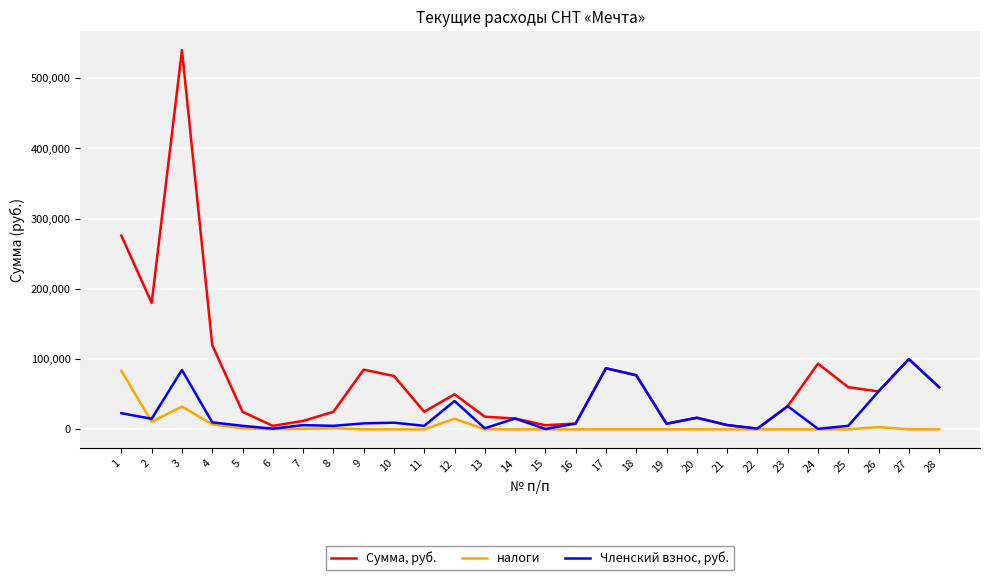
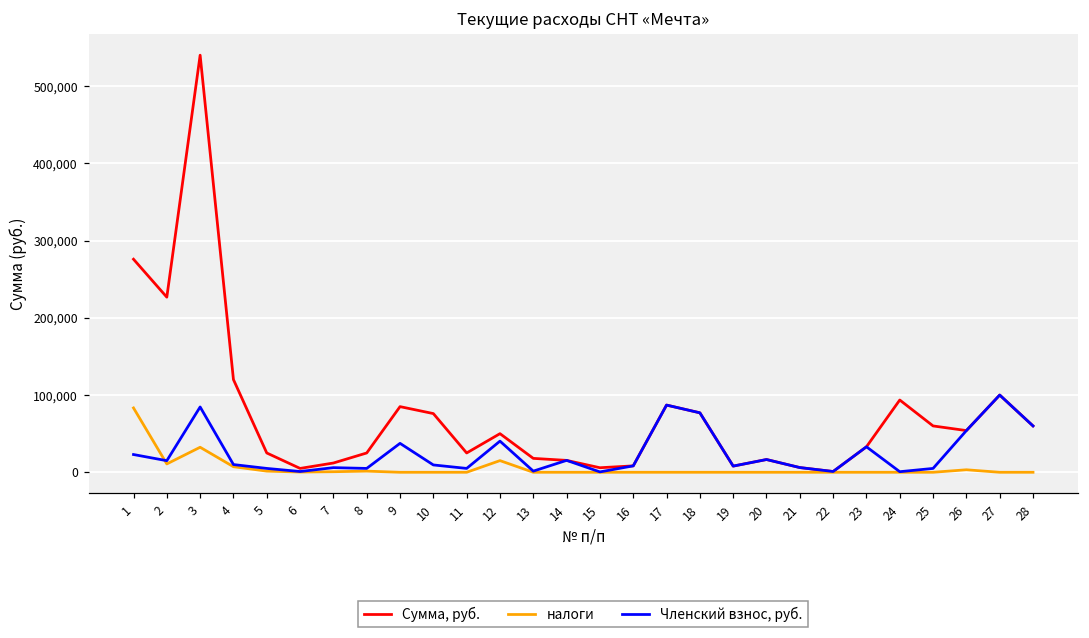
  {
    "Сумма, руб.": {
      "1": "280,000",
-     "2": "180,000",
+     "2": "230,000",
      "3": "540,000",
      "4": "120,000",
      "5": "30,000",
      "6": "10,000",
      "7": "10,000",
      "8": "30,000",
      "9": "90,000",
      "10": "80,000",
      "11": "30,000",
      "12": "50,000",
      "13": "20,000",
      "15": "10,000",
      "24": "90,000",
      "25": "60,000"
    },
    "налоги": {
      "1": "80,000",
      "2": "10,000",
      "3": "30,000",
      "7": "0",
      "9": "0",
      "10": "0",
      "11": "0",
      "12": "20,000",
      "14": "0",
      "16": "0",
      "17": "0",
      "18": "0",
      "19": "0",
      "20": "0",
      "21": "0",
      "23": "0",
      "25": "0",
      "26": "0",
      "27": "0",
      "28": "0"
    },
    "Членский взнос, руб.": {
      "1": "20,000",
      "2": "20,000",
      "3": "80,000",
      "7": "10,000",
-     "9": "10,000",
+     "9": "40,000",
      "10": "10,000",
      "11": "10,000",
      "12": "40,000",
      "25": "10,000"
    }
  }
